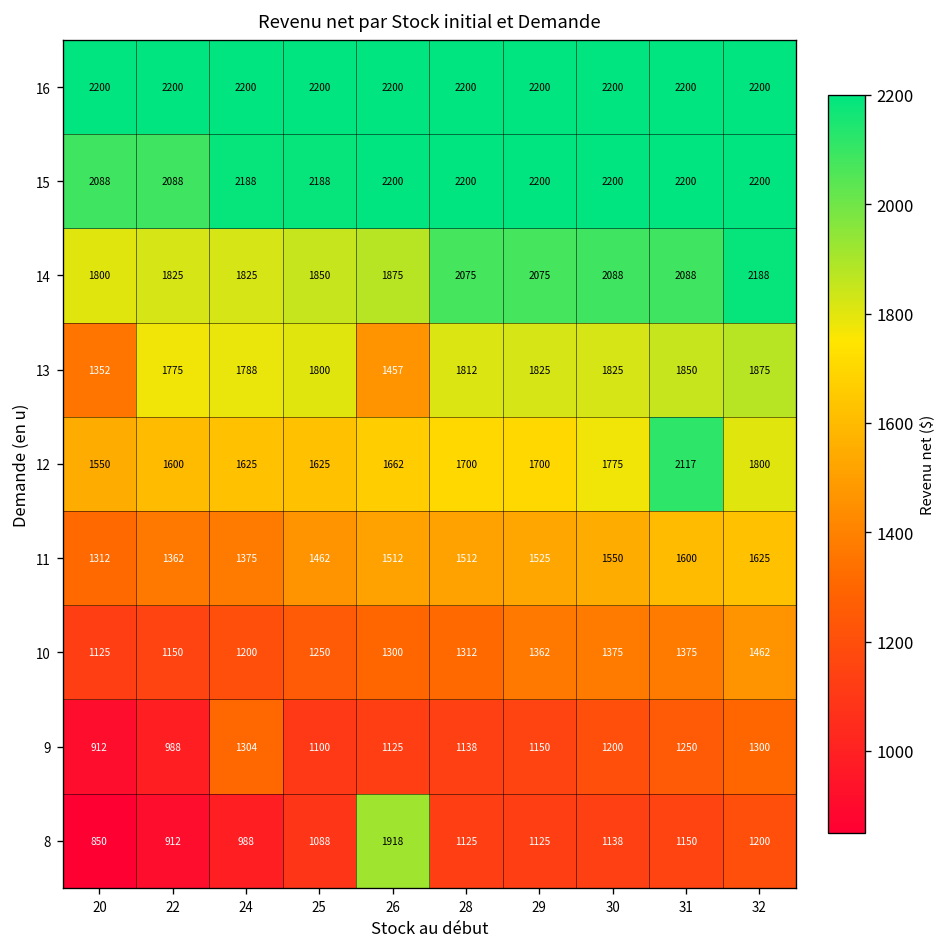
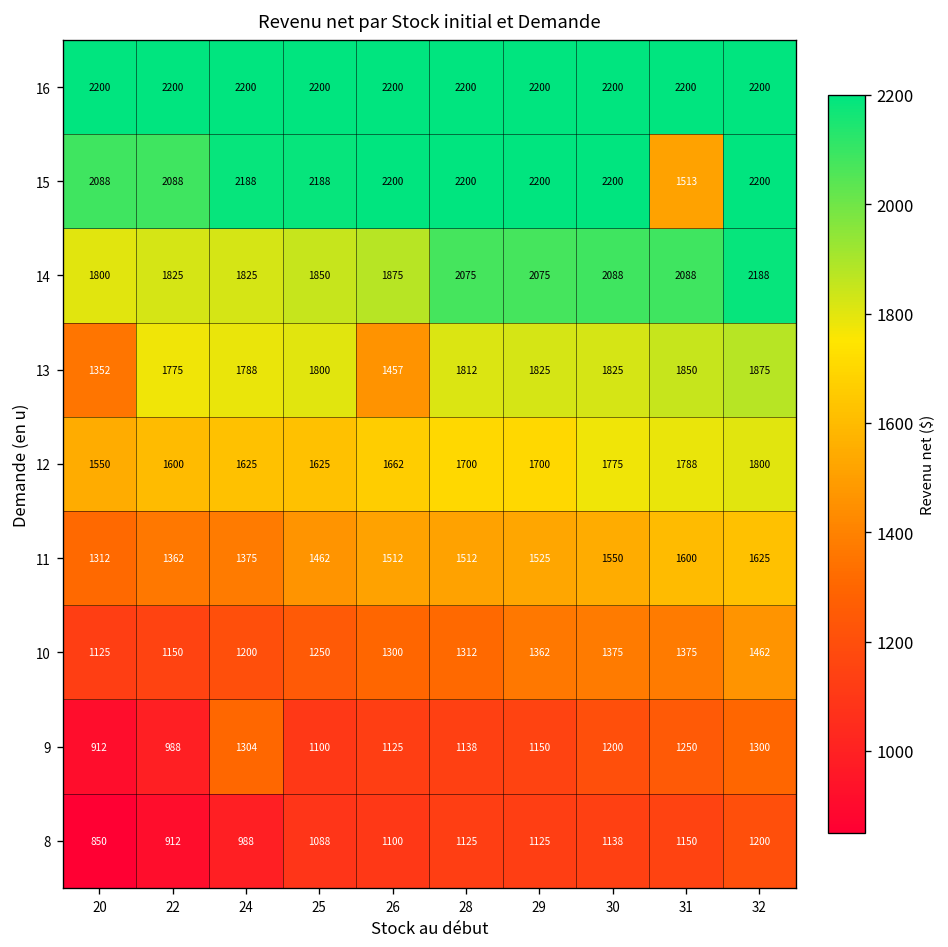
  {
    "16": {
      "20": 2200,
      "22": 2200,
      "24": 2200,
      "25": 2200,
      "26": 2200,
      "28": 2200,
      "29": 2200,
      "30": 2200,
      "31": 2200,
      "32": 2200
    },
    "15": {
      "20": 2088,
      "22": 2088,
      "24": 2188,
      "25": 2188,
      "26": 2200,
      "28": 2200,
      "29": 2200,
      "30": 2200,
-     "31": 2200,
+     "31": 1513,
      "32": 2200
    },
    "14": {
      "20": 1800,
      "22": 1825,
      "24": 1825,
      "25": 1850,
      "26": 1875,
      "28": 2075,
      "29": 2075,
      "30": 2088,
      "31": 2088,
      "32": 2188
    },
    "13": {
      "20": 1352,
      "22": 1775,
      "24": 1788,
      "25": 1800,
      "26": 1457,
      "28": 1812,
      "29": 1825,
      "30": 1825,
      "31": 1850,
      "32": 1875
    },
    "12": {
      "20": 1550,
      "22": 1600,
      "24": 1625,
      "25": 1625,
      "26": 1662,
      "28": 1700,
      "29": 1700,
      "30": 1775,
-     "31": 2117,
+     "31": 1788,
      "32": 1800
    },
    "11": {
      "20": 1312,
      "22": 1362,
      "24": 1375,
      "25": 1462,
      "26": 1512,
      "28": 1512,
      "29": 1525,
      "30": 1550,
      "31": 1600,
      "32": 1625
    },
    "10": {
      "20": 1125,
      "22": 1150,
      "24": 1200,
      "25": 1250,
      "26": 1300,
      "28": 1312,
      "29": 1362,
      "30": 1375,
      "31": 1375,
      "32": 1462
    },
    "9": {
      "20": 912,
      "22": 988,
      "24": 1304,
      "25": 1100,
      "26": 1125,
      "28": 1138,
      "29": 1150,
      "30": 1200,
      "31": 1250,
      "32": 1300
    },
    "8": {
      "20": 850,
      "22": 912,
      "24": 988,
      "25": 1088,
-     "26": 1918,
+     "26": 1100,
      "28": 1125,
      "29": 1125,
      "30": 1138,
      "31": 1150,
      "32": 1200
    }
  }
